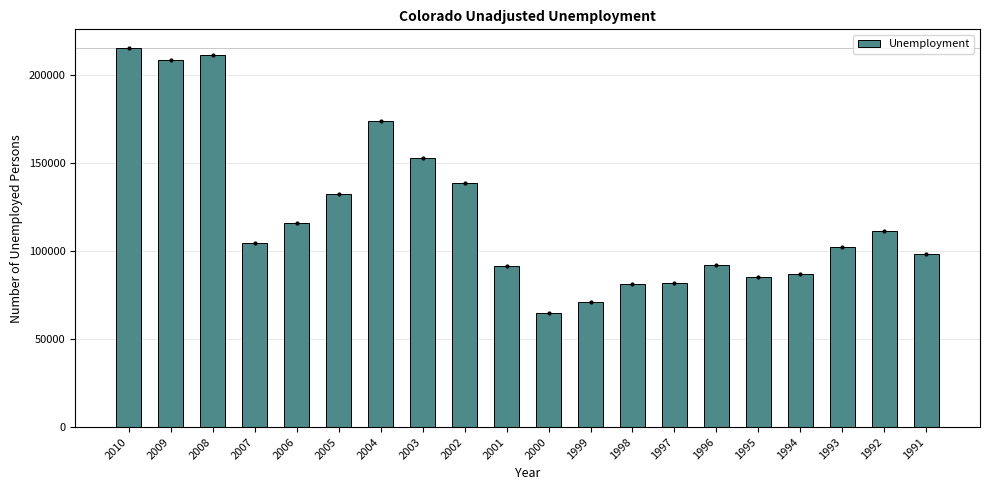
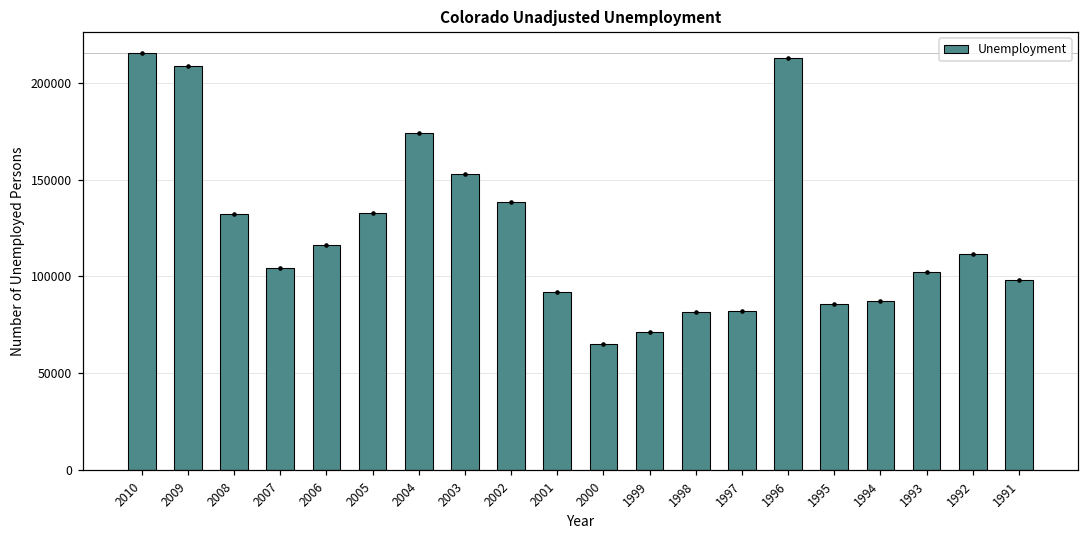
  {
    "Unemployment": {
      "2010": 215000,
      "2009": 208000,
-     "2008": 212000,
+     "2008": 132000,
      "2007": 104000,
      "2006": 116000,
      "2005": 133000,
      "2004": 174000,
      "2003": 153000,
      "2002": 139000,
      "2001": 92000,
      "2000": 65000,
      "1999": 71000,
      "1998": 82000,
      "1997": 82000,
-     "1996": 92000,
+     "1996": 213000,
      "1995": 85000,
      "1994": 87000,
      "1993": 102000,
      "1992": 112000,
      "1991": 98000
    }
  }
